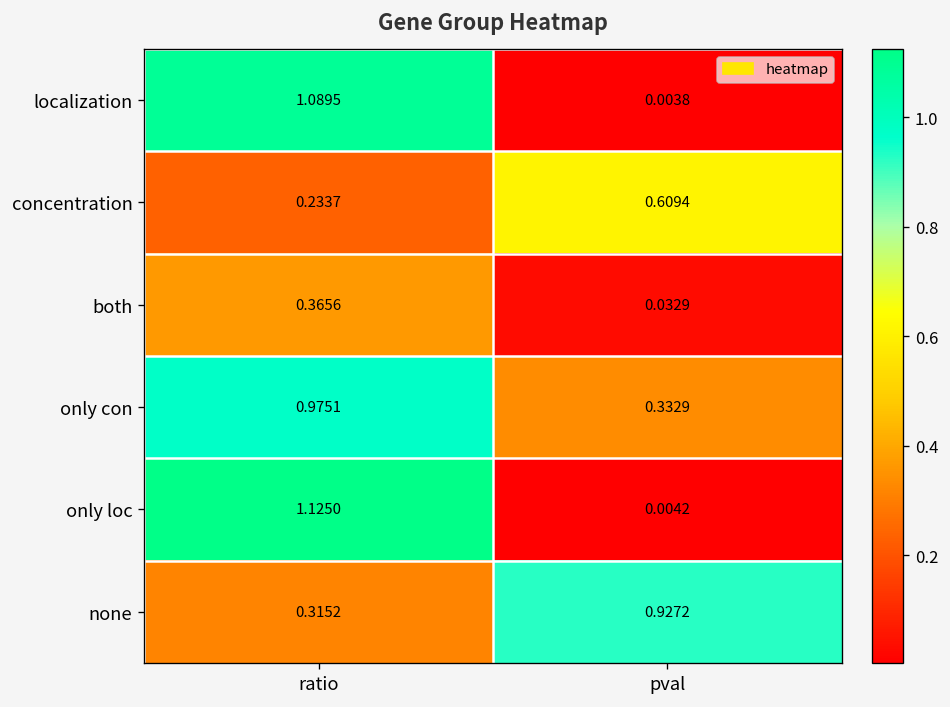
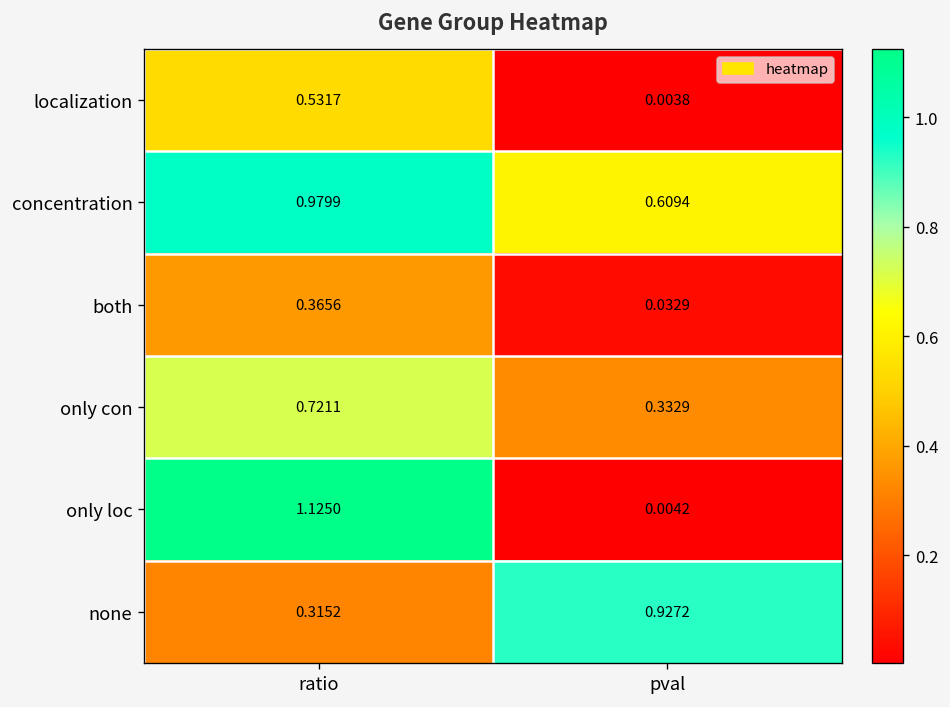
  {
    "localization": {
-     "ratio": 1.0895,
+     "ratio": 0.5317,
      "pval": 0.0038
    },
    "concentration": {
-     "ratio": 0.2337,
+     "ratio": 0.9799,
      "pval": 0.6094
    },
    "both": {
      "ratio": 0.3656,
      "pval": 0.0329
    },
    "only con": {
-     "ratio": 0.9751,
+     "ratio": 0.7211,
      "pval": 0.3329
    },
    "only loc": {
      "ratio": 1.1250,
      "pval": 0.0042
    },
    "none": {
      "ratio": 0.3152,
      "pval": 0.9272
    }
  }
